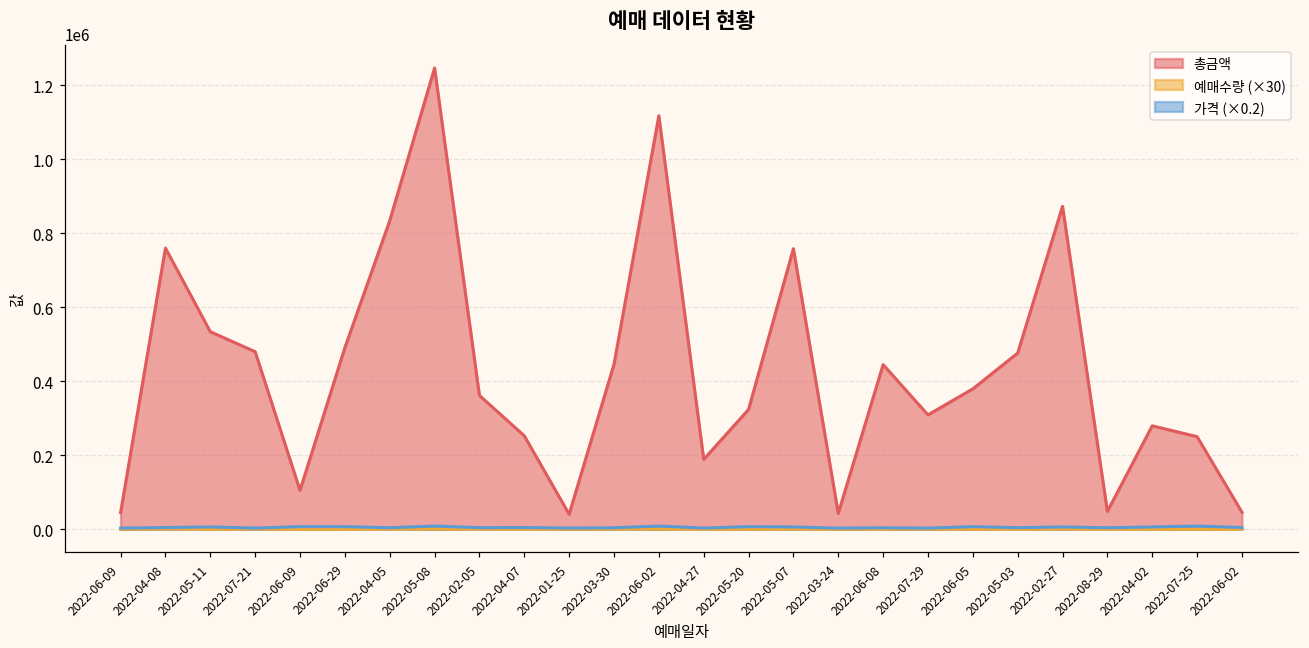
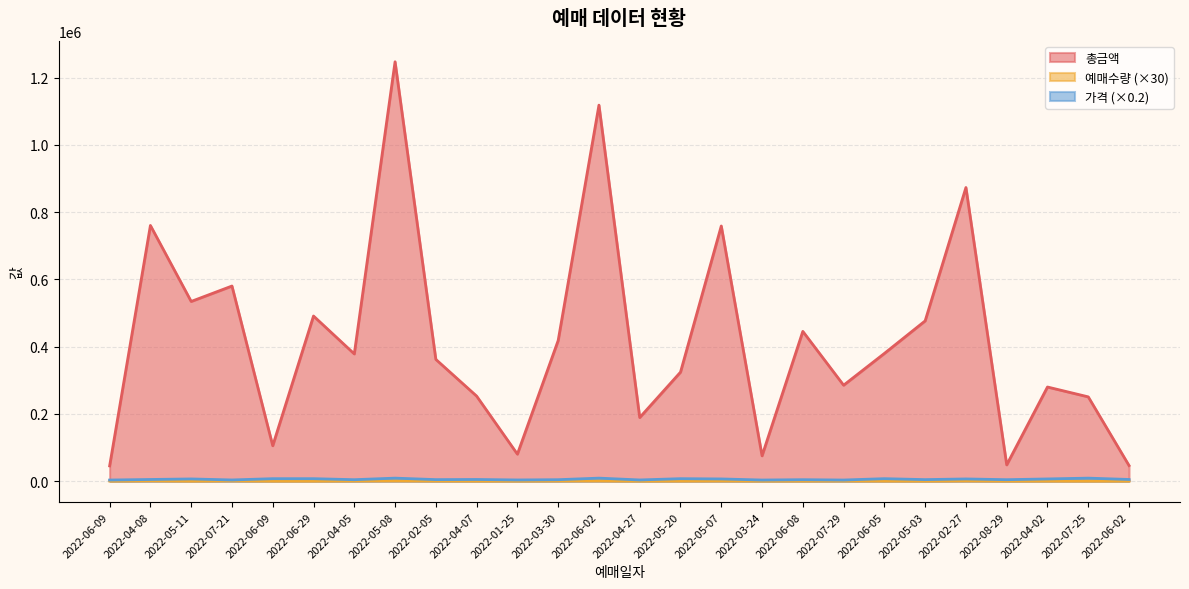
  {
    "총금액": {
      "2022-04-08": 760000,
      "2022-05-11": 530000,
-     "2022-07-21": 480000,
+     "2022-07-21": 580000,
      "2022-06-29": 490000,
-     "2022-04-05": 830000,
+     "2022-04-05": 380000,
      "2022-05-08": 1250000,
      "2022-02-05": 360000,
      "2022-04-07": 250000,
-     "2022-01-25": 40000,
-     "2022-03-30": 450000,
+     "2022-01-25": 80000,
+     "2022-03-30": 420000,
      "2022-04-27": 190000,
      "2022-05-20": 320000,
      "2022-05-07": 760000,
-     "2022-03-24": 40000,
+     "2022-03-24": 80000,
      "2022-06-08": 450000,
-     "2022-07-29": 310000,
+     "2022-07-29": 290000,
      "2022-06-05": 380000,
      "2022-05-03": 480000,
      "2022-02-27": 870000,
      "2022-08-29": 50000,
      "2022-04-02": 280000,
      "2022-07-25": 250000
    },
    "예매수량 (×30)": {
      "2022-05-08": 0,
      "2022-07-25": 0
    },
    "가격 (×0.2)": {
      "2022-05-08": 10000,
      "2022-07-25": 10000
    }
  }
